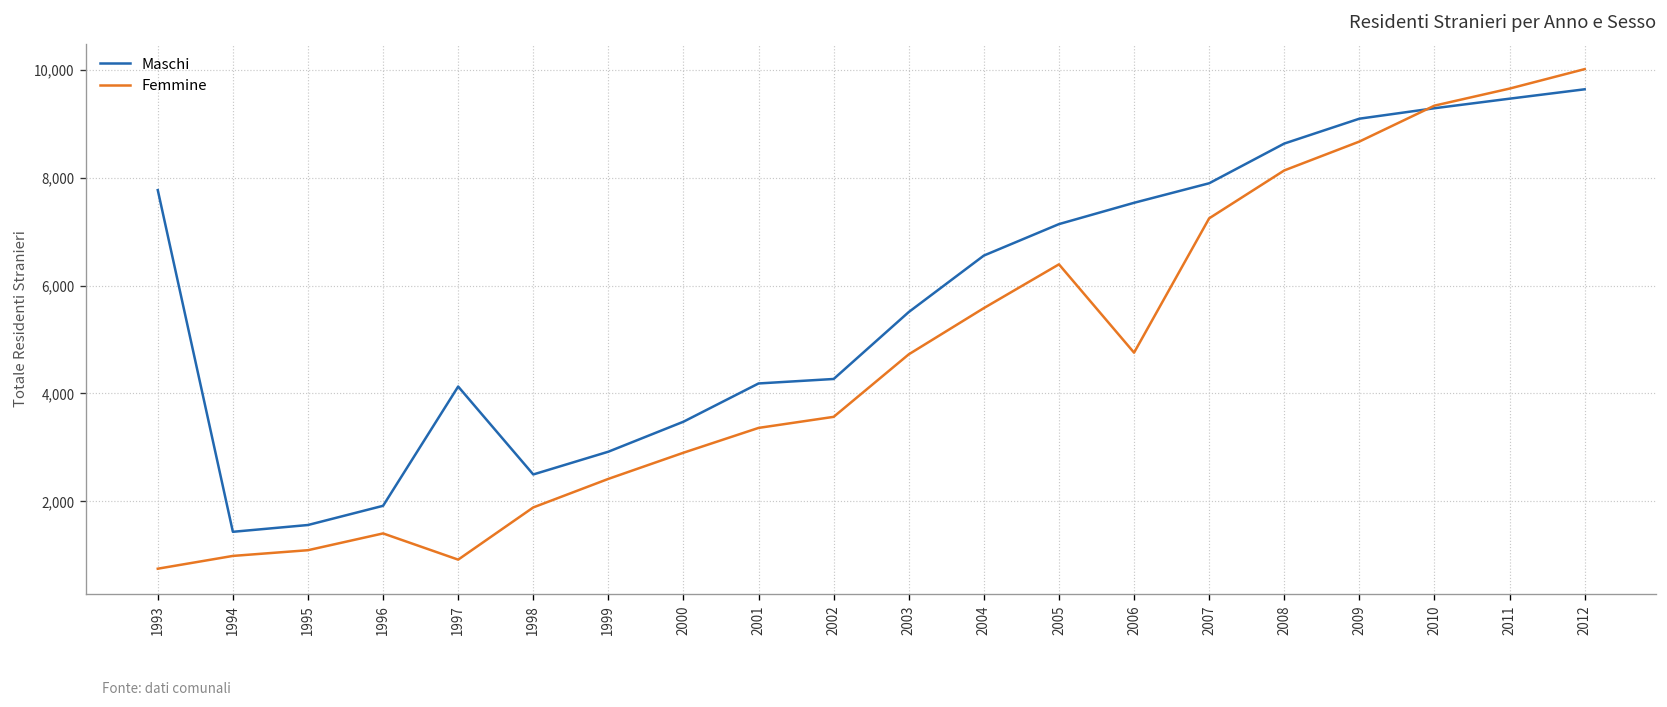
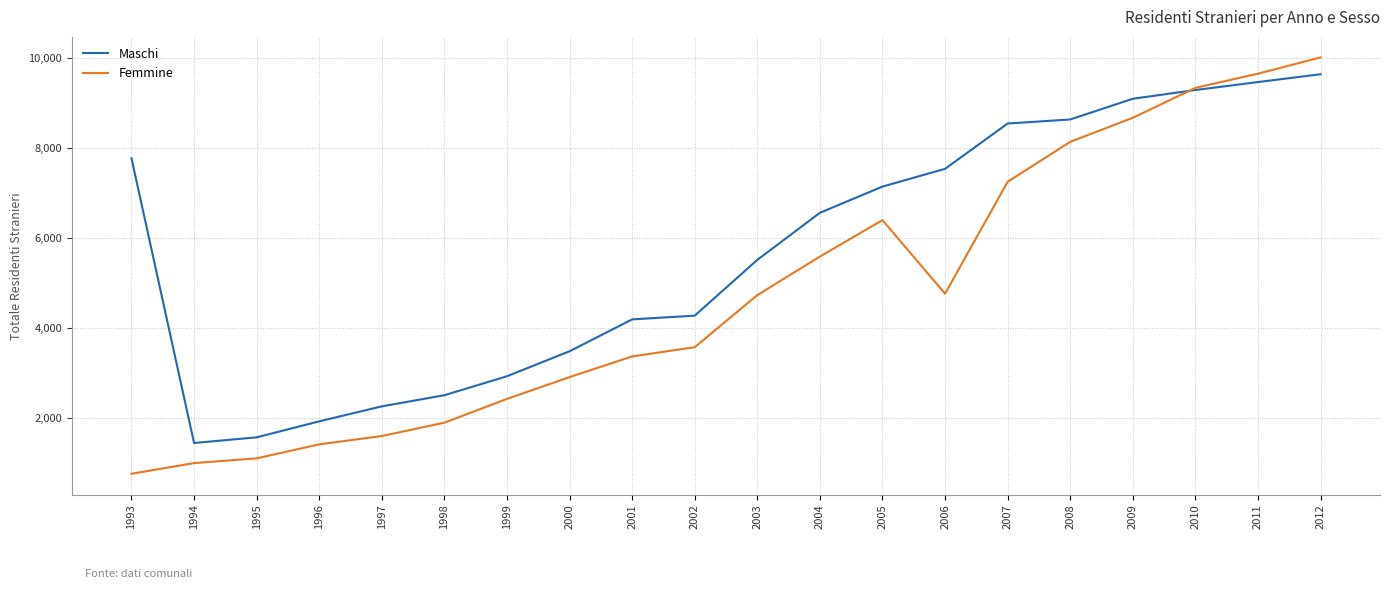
  {
    "Maschi": {
      "1993": "7,800",
      "1994": "1,400",
      "1995": "1,600",
      "1996": "1,900",
-     "1997": "4,100",
+     "1997": "2,300",
      "1998": "2,500",
      "1999": "2,900",
      "2000": "3,500",
      "2001": "4,200",
      "2002": "4,300",
      "2003": "5,500",
      "2004": "6,600",
      "2005": "7,100",
      "2006": "7,500",
-     "2007": "7,900",
+     "2007": "8,500",
      "2008": "8,600",
      "2009": "9,100",
      "2011": "9,500",
      "2012": "9,600"
    },
    "Femmine": {
      "1993": "800",
      "1994": "1,000",
      "1995": "1,100",
      "1996": "1,400",
-     "1997": "900",
+     "1997": "1,600",
      "1998": "1,900",
      "1999": "2,400",
      "2000": "2,900",
      "2001": "3,400",
      "2002": "3,600",
      "2003": "4,700",
      "2004": "5,600",
      "2005": "6,400",
      "2006": "4,800",
      "2007": "7,200",
      "2008": "8,100",
      "2009": "8,700",
      "2011": "9,700",
      "2012": "10,000"
    }
  }
